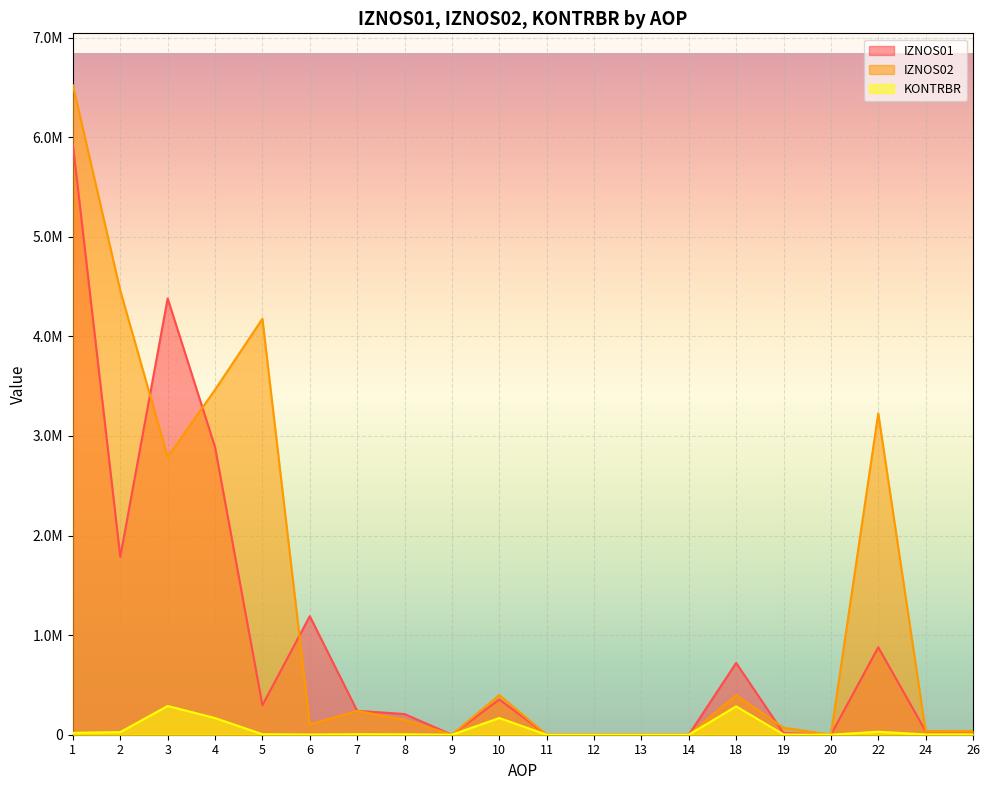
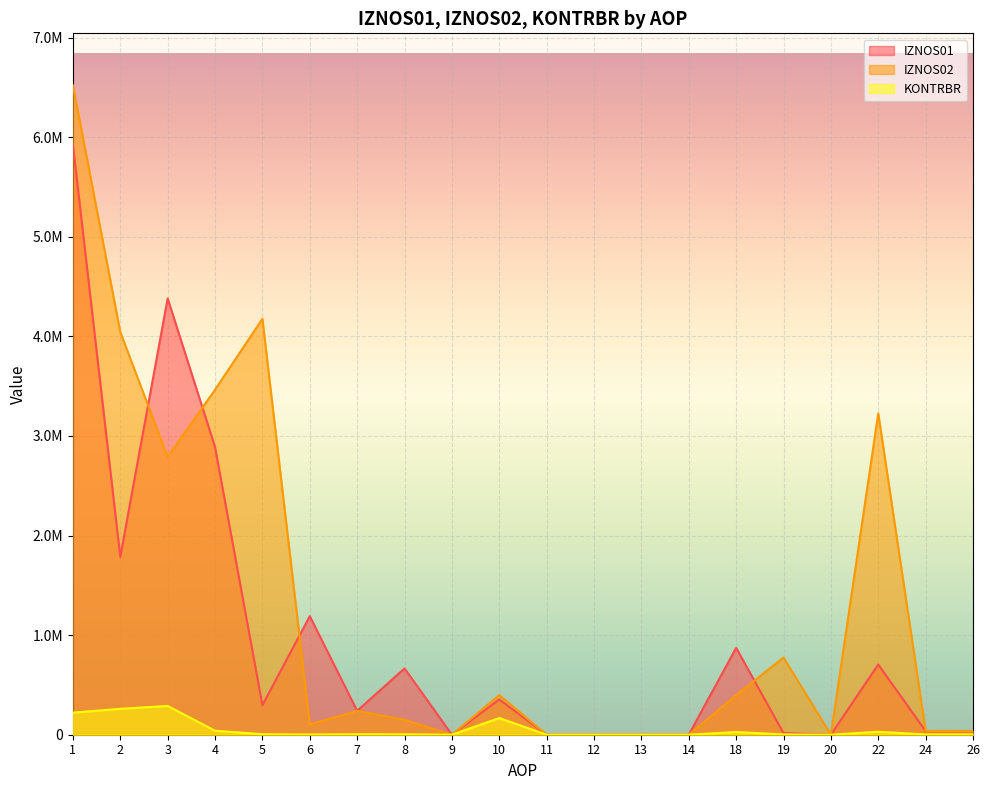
  {
    "IZNOS01": {
      "1": 5900000,
      "2": 1800000,
      "3": 4400000,
      "4": 2900000,
      "5": 300000,
      "6": 1200000,
-     "8": 200000,
+     "8": 700000,
      "10": 400000,
-     "18": 700000,
-     "22": 900000
+     "18": 900000,
+     "22": 700000
    },
    "IZNOS02": {
      "1": 6500000,
-     "2": 4500000,
+     "2": 4000000,
      "3": 2800000,
      "4": 3500000,
      "5": 4200000,
      "6": 100000,
      "8": 100000,
      "10": 400000,
      "18": 400000,
-     "19": 100000,
+     "19": 800000,
      "22": 3200000
    },
    "KONTRBR": {
-     "1": 0,
-     "2": 0,
+     "1": 200000,
+     "2": 300000,
      "3": 300000,
-     "4": 200000,
+     "4": 0,
      "5": 0,
      "6": 0,
      "7": 0,
      "8": 0,
      "10": 200000,
-     "18": 300000,
+     "18": 0,
      "22": 0,
      "24": 0,
      "26": 0
    }
  }
